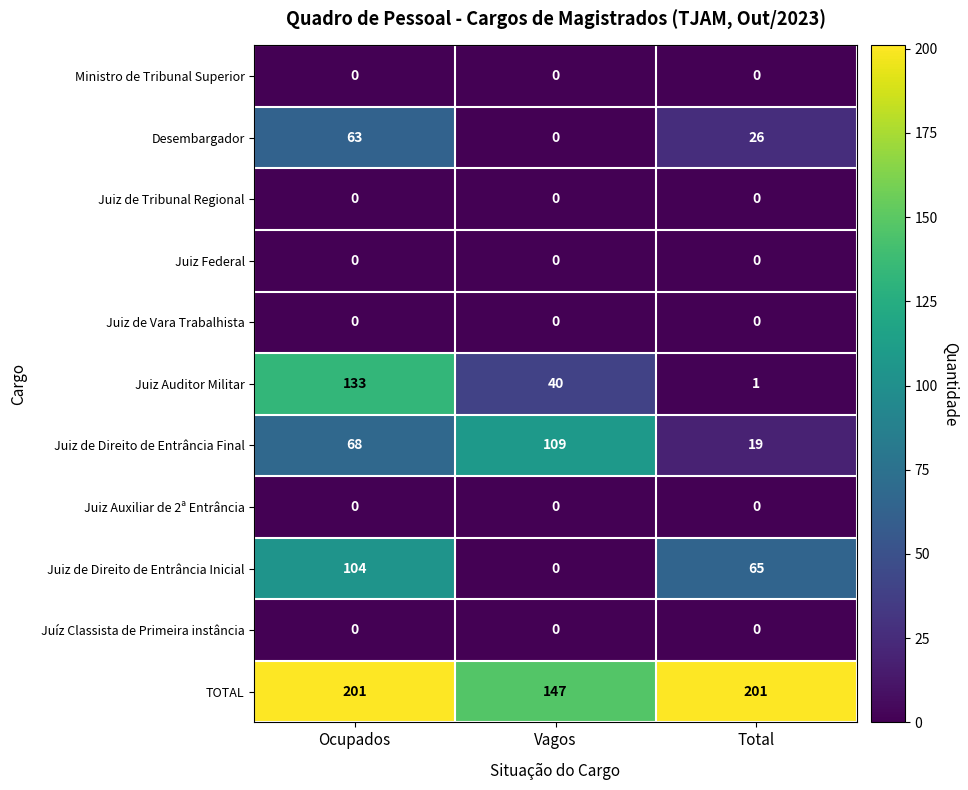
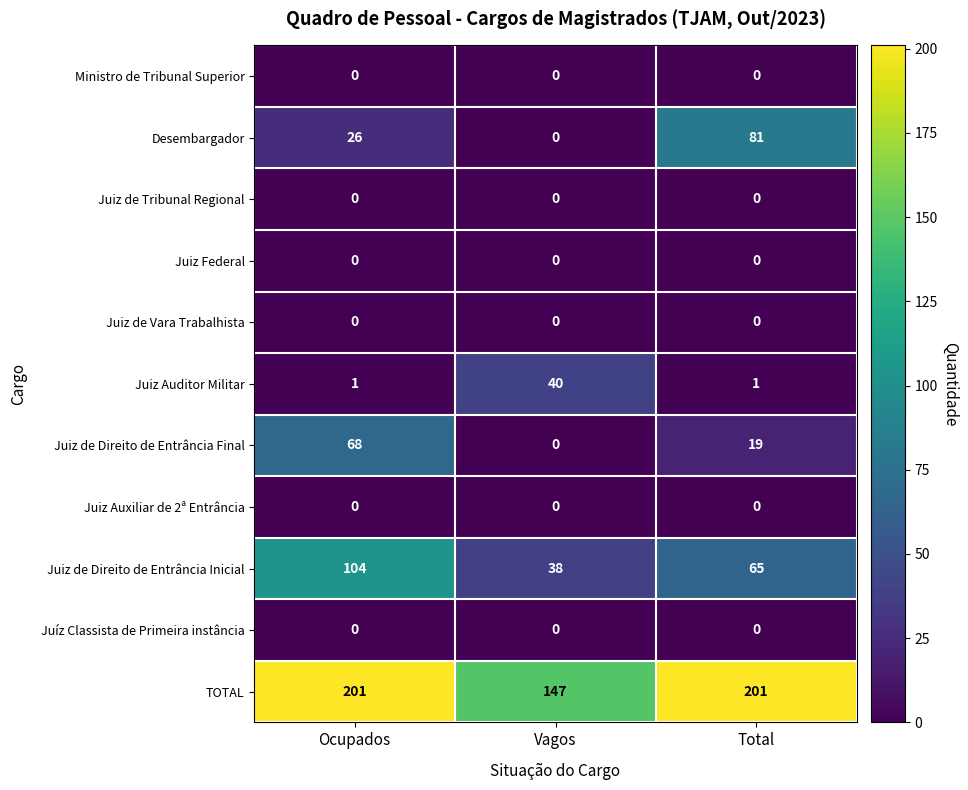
  {
    "Ministro de Tribunal Superior": {
      "Ocupados": 0,
      "Vagos": 0,
      "Total": 0
    },
    "Desembargador": {
-     "Ocupados": 63,
+     "Ocupados": 26,
      "Vagos": 0,
-     "Total": 26
+     "Total": 81
    },
    "Juiz de Tribunal Regional": {
      "Ocupados": 0,
      "Vagos": 0,
      "Total": 0
    },
    "Juiz Federal": {
      "Ocupados": 0,
      "Vagos": 0,
      "Total": 0
    },
    "Juiz de Vara Trabalhista": {
      "Ocupados": 0,
      "Vagos": 0,
      "Total": 0
    },
    "Juiz Auditor Militar": {
-     "Ocupados": 133,
+     "Ocupados": 1,
      "Vagos": 40,
      "Total": 1
    },
    "Juiz de Direito de Entrância Final": {
      "Ocupados": 68,
-     "Vagos": 109,
+     "Vagos": 0,
      "Total": 19
    },
    "Juiz Auxiliar de 2ª Entrância": {
      "Ocupados": 0,
      "Vagos": 0,
      "Total": 0
    },
    "Juiz de Direito de Entrância Inicial": {
      "Ocupados": 104,
-     "Vagos": 0,
+     "Vagos": 38,
      "Total": 65
    },
    "Juíz Classista de Primeira instância": {
      "Ocupados": 0,
      "Vagos": 0,
      "Total": 0
    },
    "TOTAL": {
      "Ocupados": 201,
      "Vagos": 147,
      "Total": 201
    }
  }
